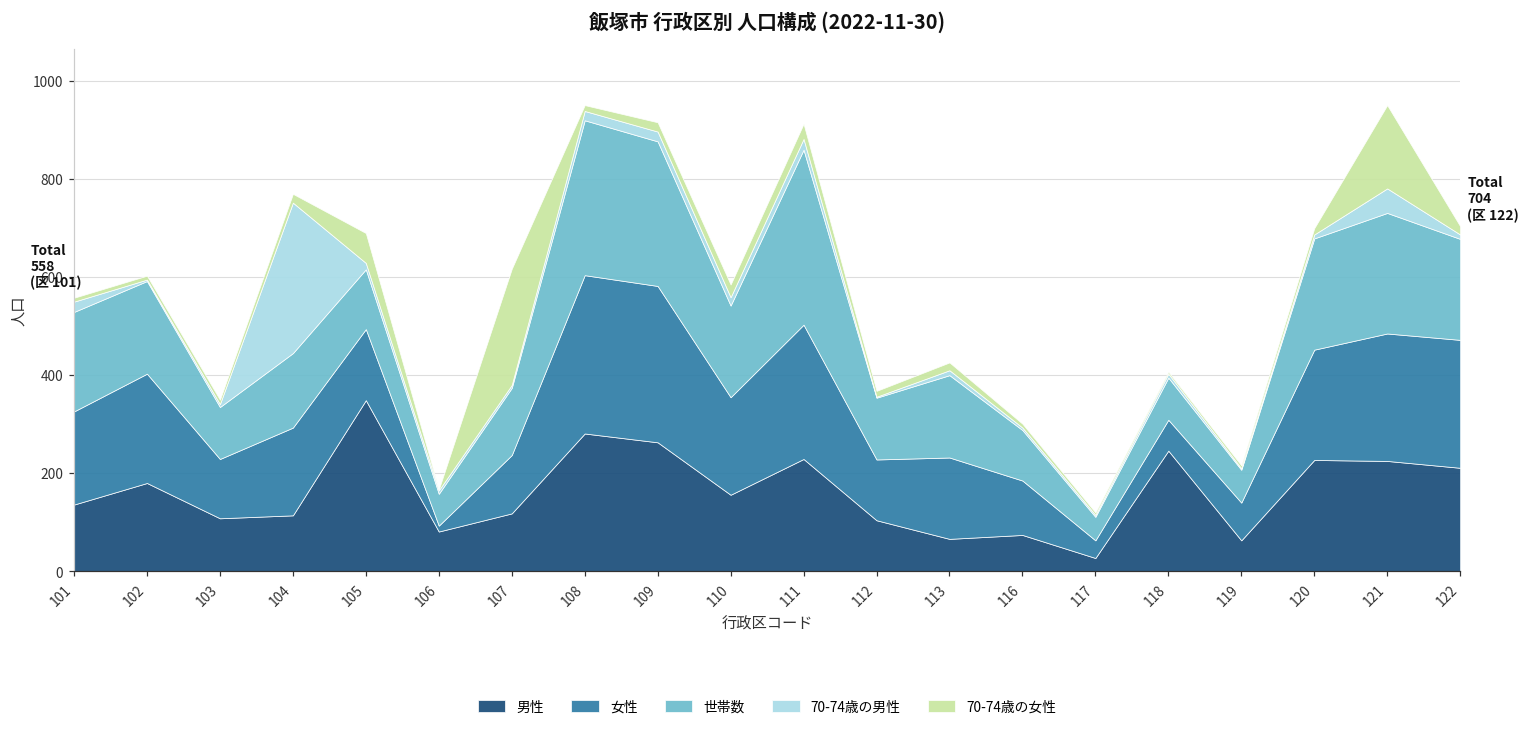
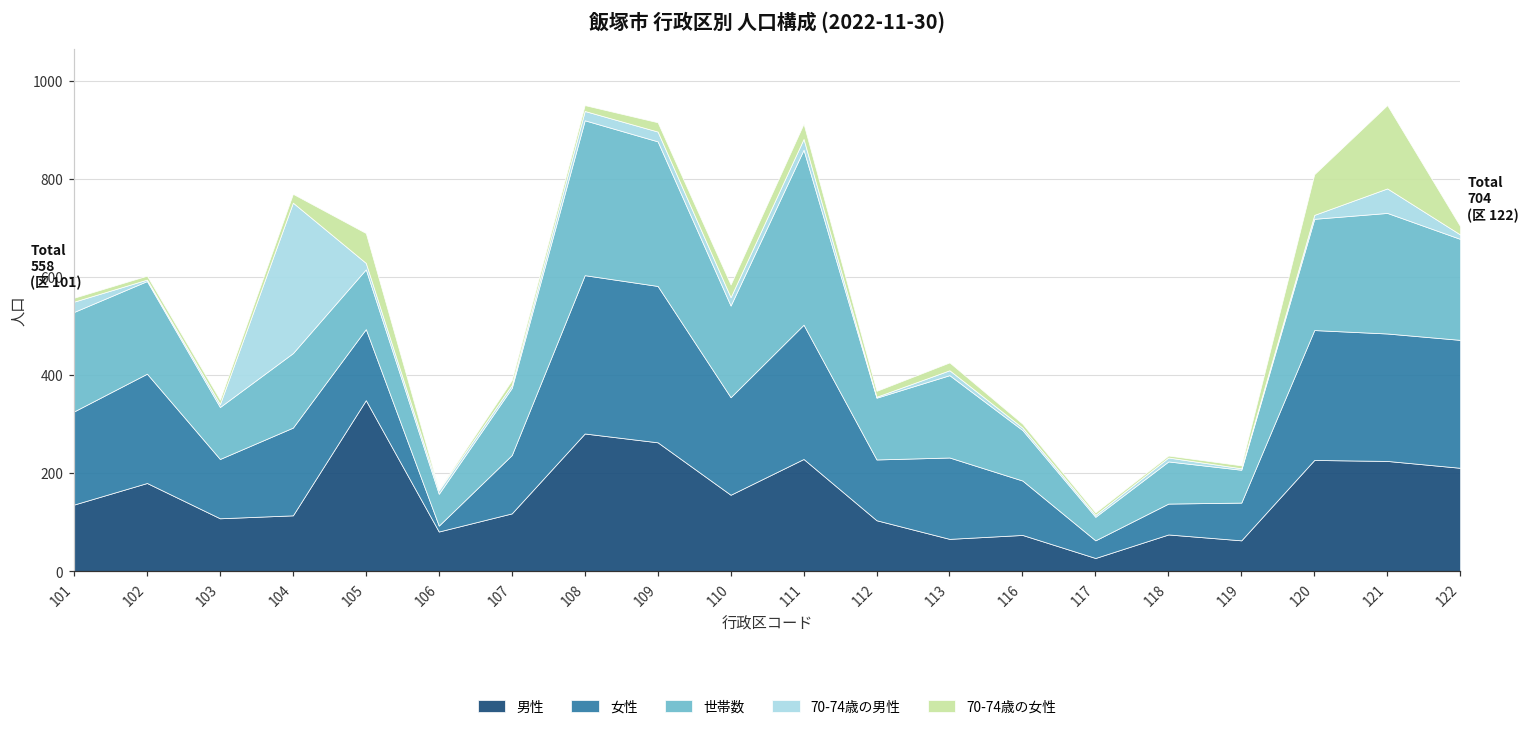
  {
    "男性": {
      "101": 140,
      "102": 180,
      "103": 110,
      "104": 110,
      "105": 350,
      "106": 80,
      "107": 120,
      "108": 280,
      "109": 260,
      "110": 160,
      "111": 230,
      "112": 100,
      "113": 70,
      "116": 70,
      "117": 30,
-     "118": 250,
+     "118": 80,
      "119": 60,
      "120": 230,
      "121": 230,
      "122": 210
    },
    "女性": {
      "101": 190,
      "102": 220,
      "103": 120,
      "104": 180,
      "105": 150,
      "106": 10,
      "107": 120,
      "108": 320,
      "109": 320,
      "110": 200,
      "111": 270,
      "112": 120,
      "113": 170,
      "116": 110,
      "117": 40,
      "118": 60,
      "119": 80,
-     "120": 230,
+     "120": 270,
      "121": 260,
      "122": 260
    },
    "世帯数": {
      "101": 200,
      "103": 110,
      "104": 150,
      "105": 120,
      "106": 70,
      "107": 140,
      "108": 320,
      "109": 300,
      "110": 190,
      "111": 360,
      "113": 170,
      "118": 90,
      "120": 230,
      "121": 250,
      "122": 210
    },
    "70-74歳の男性": {
      "101": 20,
      "103": 10,
      "104": 310,
      "105": 10,
      "107": 10,
      "108": 20,
      "109": 20,
      "110": 20,
      "111": 20,
      "113": 10,
      "120": 10,
      "121": 50,
      "122": 10
    },
    "70-74歳の女性": {
      "102": 10,
      "103": 10,
      "104": 20,
      "105": 60,
-     "107": 240,
+     "107": 10,
      "108": 10,
      "109": 20,
      "110": 30,
      "111": 30,
      "112": 10,
      "113": 20,
      "116": 10,
      "119": 10,
-     "120": 10,
+     "120": 80,
      "121": 170
    }
  }
